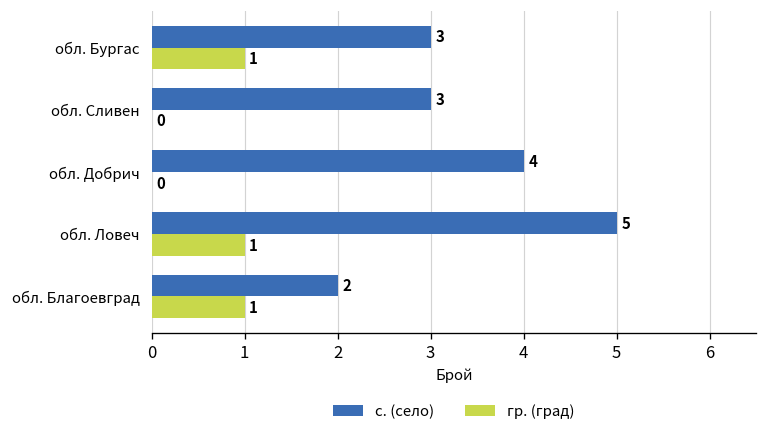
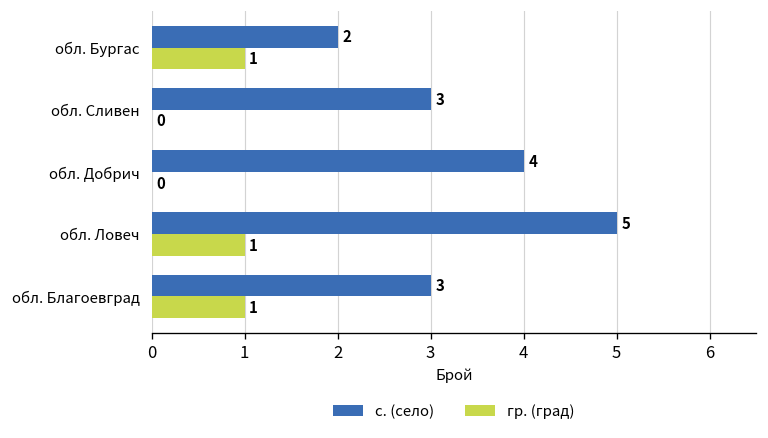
  {
    "с. (село)": {
-     "обл. Бургас": 3,
+     "обл. Бургас": 2,
      "обл. Сливен": 3,
      "обл. Добрич": 4,
      "обл. Ловеч": 5,
-     "обл. Благоевград": 2
+     "обл. Благоевград": 3
    },
    "гр. (град)": {
      "обл. Бургас": 1,
      "обл. Сливен": 0,
      "обл. Добрич": 0,
      "обл. Ловеч": 1,
      "обл. Благоевград": 1
    }
  }
